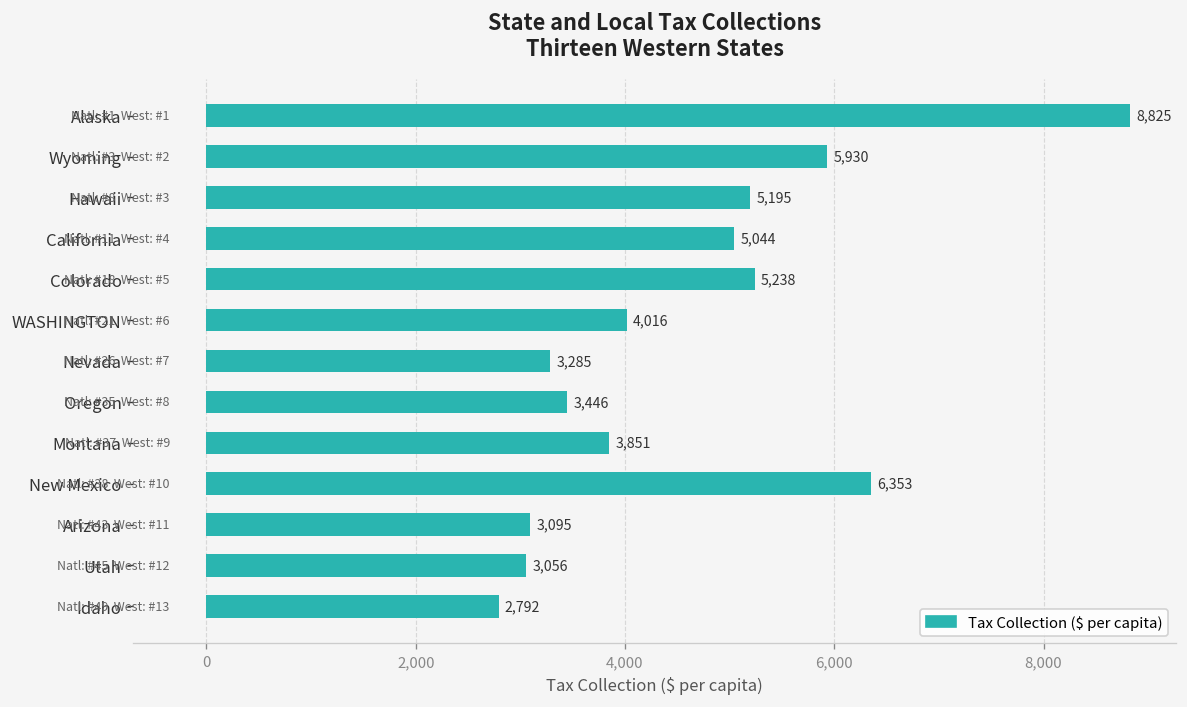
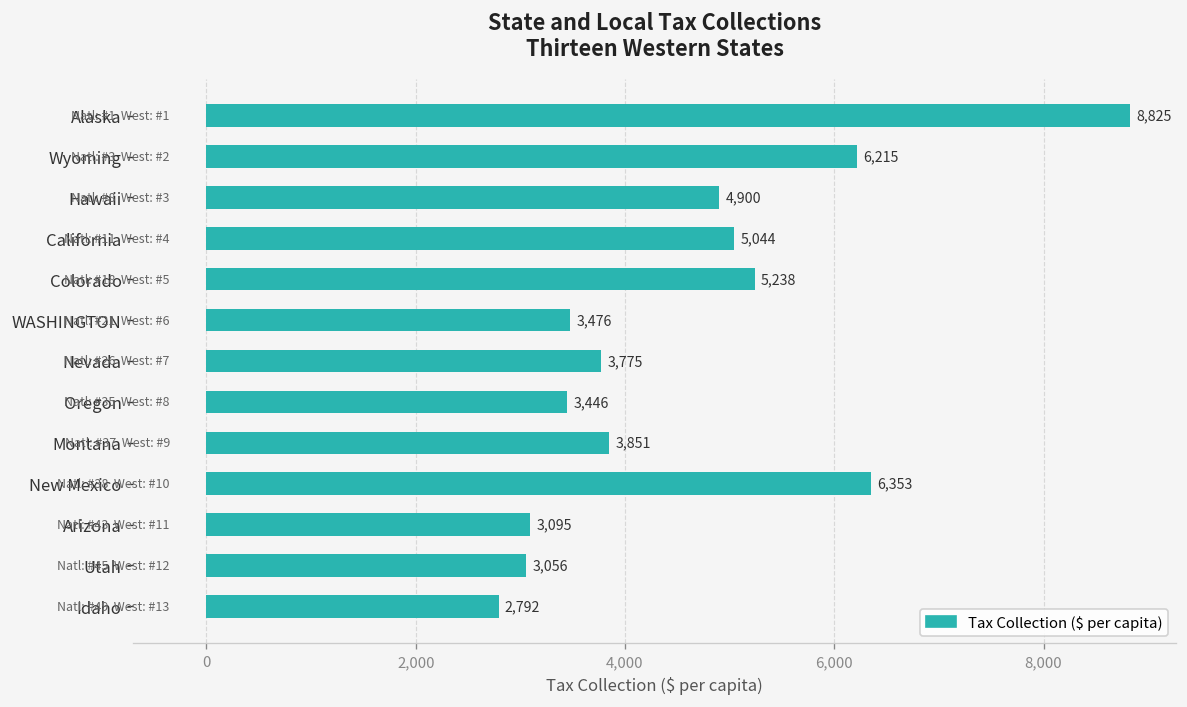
  {
    "Alaska": "8,825",
-   "Wyoming": "5,930",
-   "Hawaii": "5,195",
+   "Wyoming": "6,215",
+   "Hawaii": "4,900",
    "California": "5,044",
    "Colorado": "5,238",
-   "WASHINGTON": "4,016",
-   "Nevada": "3,285",
+   "WASHINGTON": "3,476",
+   "Nevada": "3,775",
    "Oregon": "3,446",
    "Montana": "3,851",
    "New Mexico": "6,353",
    "Arizona": "3,095",
    "Utah": "3,056",
    "Idaho": "2,792"
  }
